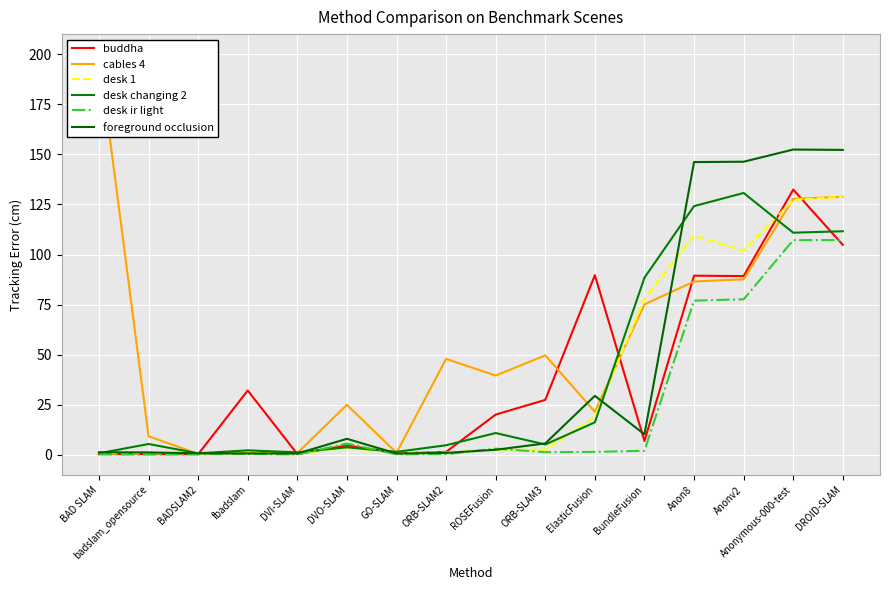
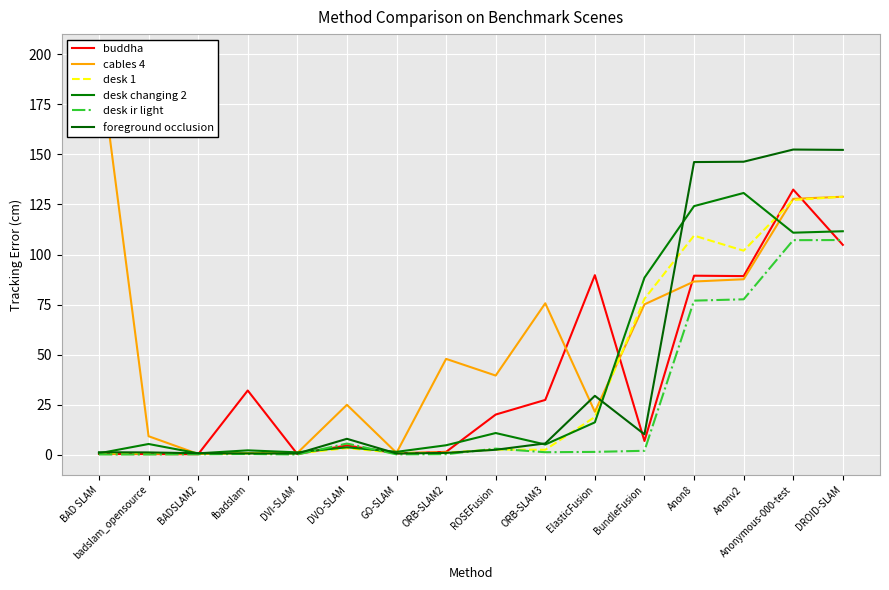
  {
    "buddha": {
      "fbadslam": 32,
      "ROSEFusion": 20,
      "ORB-SLAM3": 27,
      "ElasticFusion": 90,
      "BundleFusion": 7,
      "Anon8": 89,
      "Anonv2": 89,
      "Anonymous-000-test": 132,
      "DROID-SLAM": 105
    },
    "cables 4": {
      "badslam_opensource": 9,
      "DVO-SLAM": 25,
      "ORB-SLAM2": 48,
      "ROSEFusion": 40,
-     "ORB-SLAM3": 50,
+     "ORB-SLAM3": 76,
      "ElasticFusion": 22,
      "BundleFusion": 75,
      "Anon8": 87,
      "Anonv2": 88
    },
    "desk 1": {
      "ElasticFusion": 19,
      "BundleFusion": 78,
      "Anon8": 109,
      "Anonv2": 102
    },
    "desk ir light": {
      "ElasticFusion": 1,
      "BundleFusion": 2,
      "Anon8": 77,
      "Anonv2": 78,
      "Anonymous-000-test": 107,
      "DROID-SLAM": 107
    }
  }
